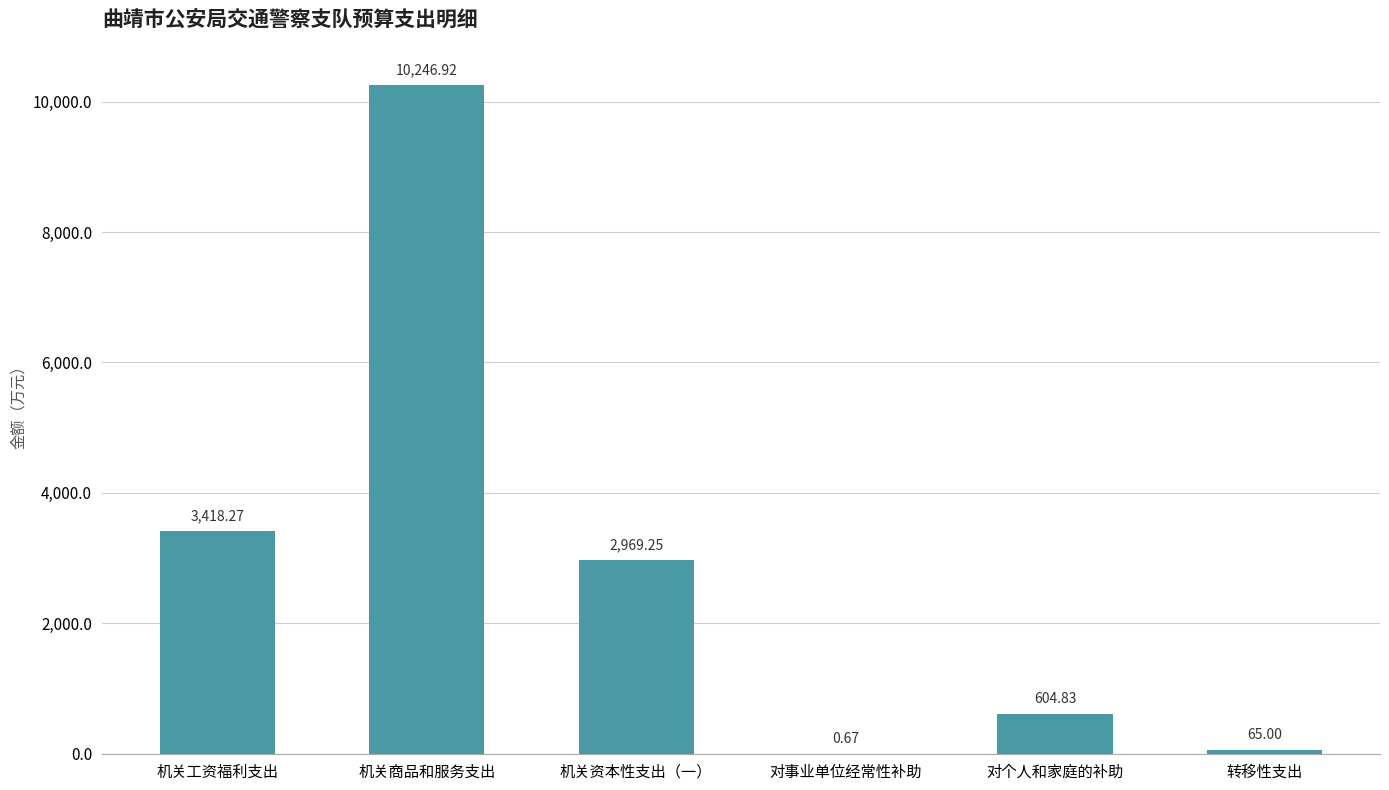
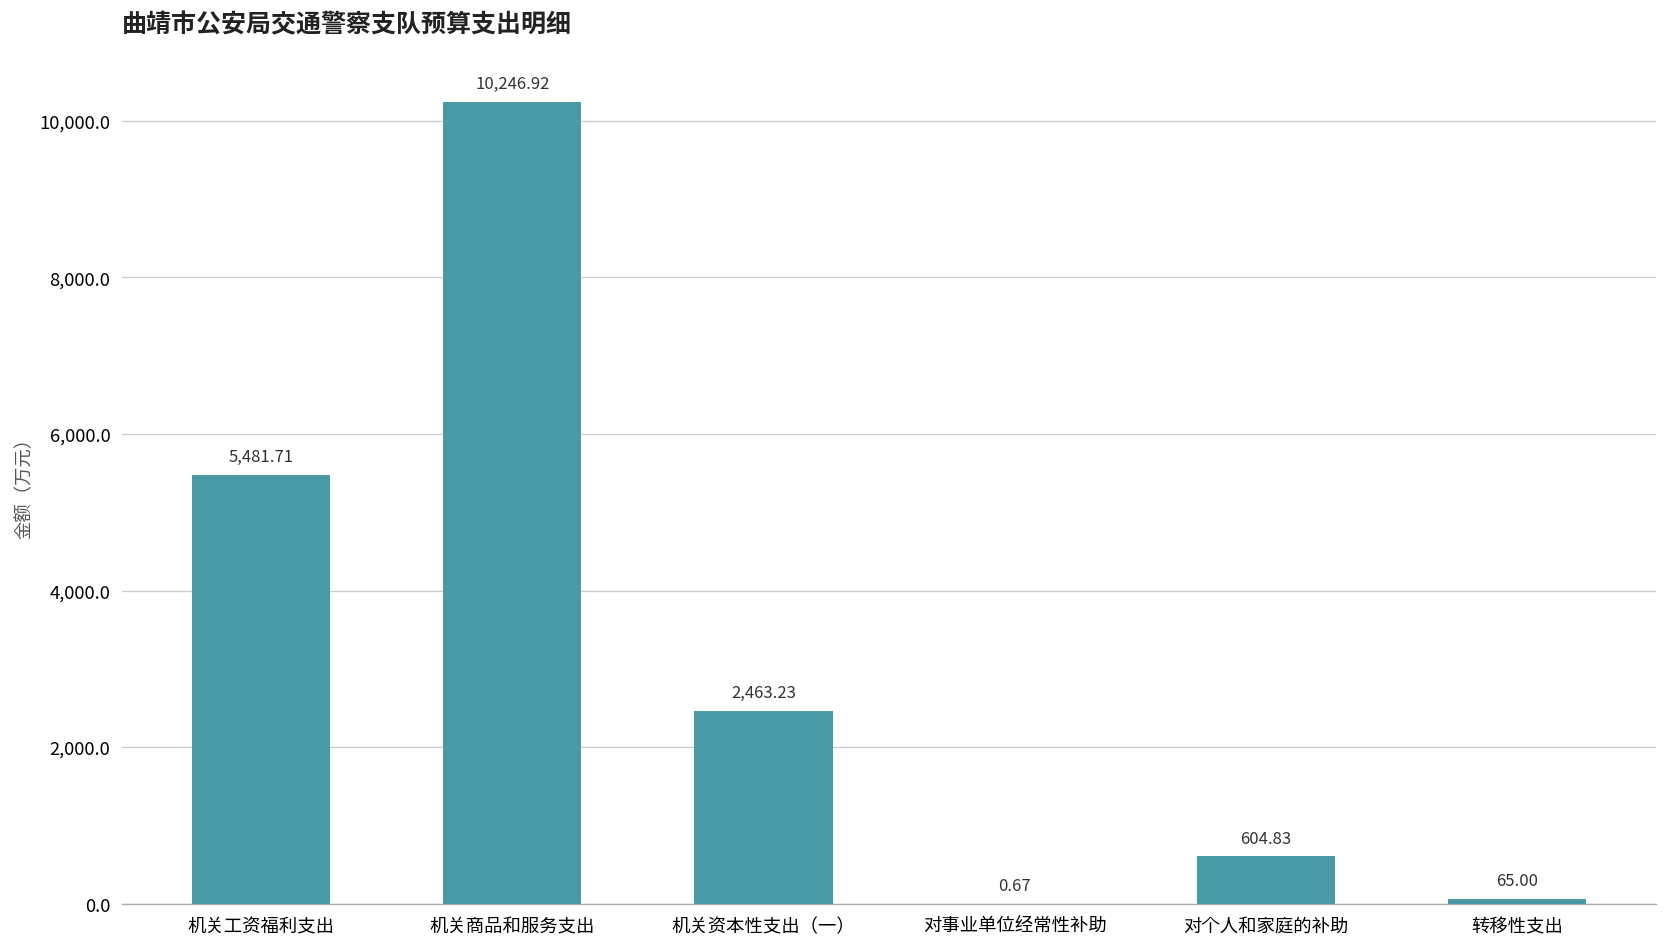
  {
-   "机关工资福利支出": "3,418.27",
+   "机关工资福利支出": "5,481.71",
    "机关商品和服务支出": "10,246.92",
-   "机关资本性支出（一）": "2,969.25",
+   "机关资本性支出（一）": "2,463.23",
    "对事业单位经常性补助": "0.67",
    "对个人和家庭的补助": "604.83",
    "转移性支出": "65.00"
  }
